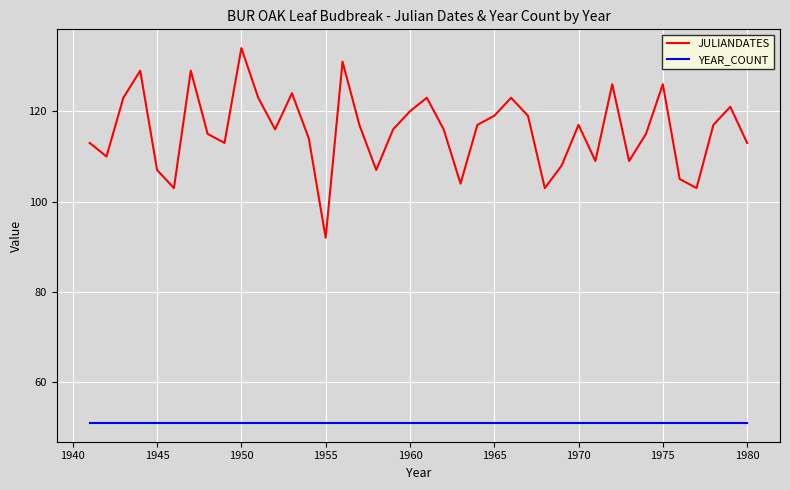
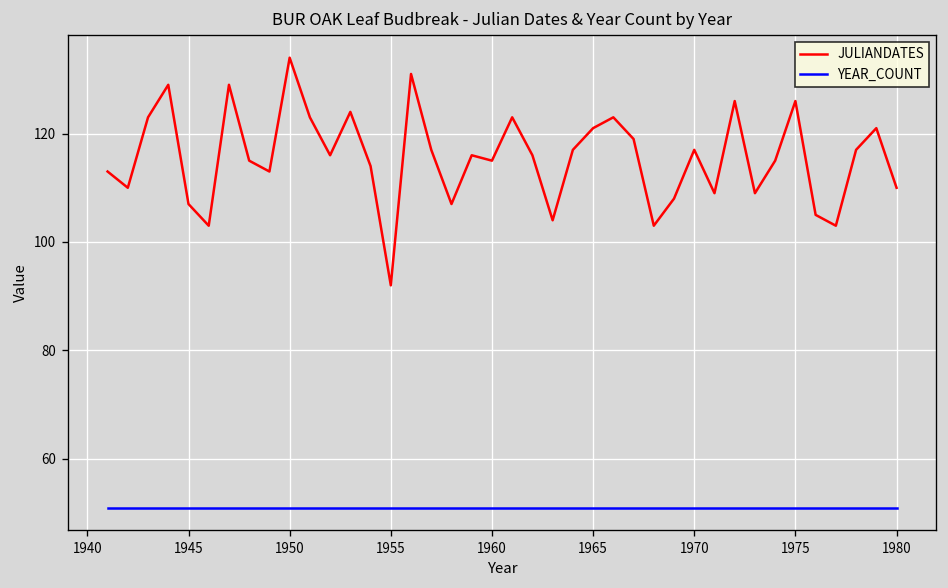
  {
    "JULIANDATES": {
      "1945": 107,
      "1950": 134,
      "1955": 92,
-     "1960": 120,
-     "1965": 119,
+     "1960": 115,
+     "1965": 121,
      "1970": 117,
      "1975": 126,
-     "1980": 113
+     "1980": 110
    },
    "YEAR_COUNT": {
      "1945": 51,
      "1950": 51,
      "1955": 51,
      "1960": 51,
      "1965": 51,
      "1970": 51,
      "1975": 51,
      "1980": 51
    }
  }
